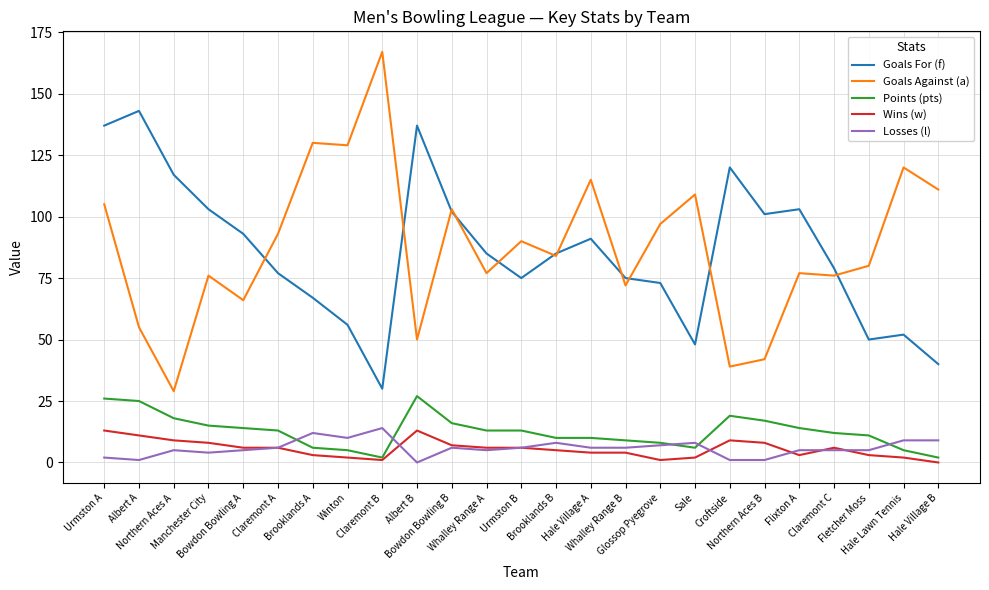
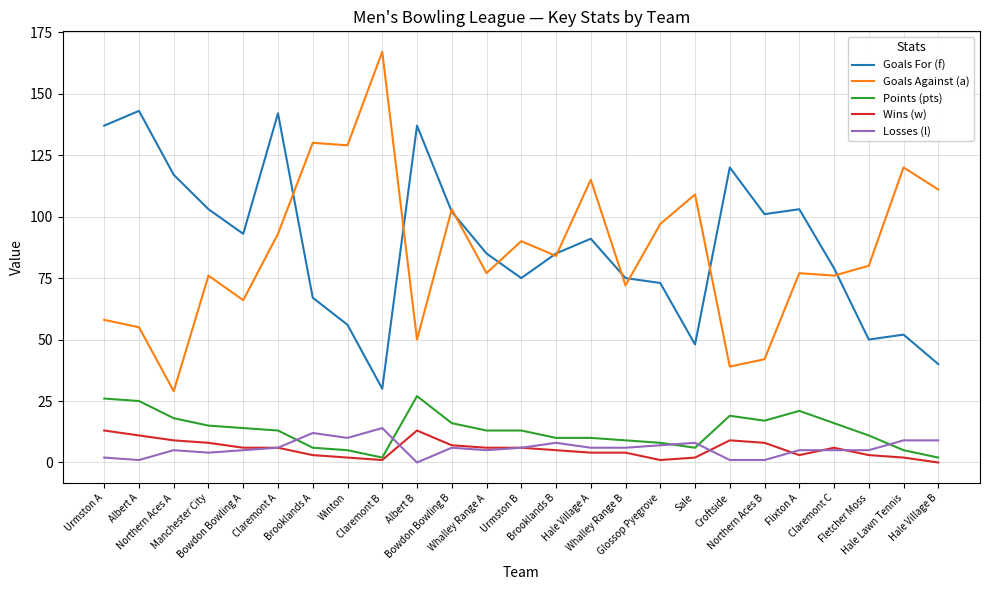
  {
    "Goals For (f)": {
      "Urmston A": 137,
      "Albert A": 143,
      "Northern Aces A": 117,
      "Manchester City": 103,
      "Bowdon Bowling A": 93,
-     "Claremont A": 77,
+     "Claremont A": 142,
      "Brooklands A": 67,
      "Winton": 56,
      "Claremont B": 30,
      "Albert B": 137,
      "Whalley Range A": 85,
      "Urmston B": 75,
      "Hale Village A": 91,
      "Whalley Range B": 75,
      "Glossop Pyegrove": 73,
      "Sale": 48,
      "Croftside": 120,
      "Northern Aces B": 101,
      "Flixton A": 103,
      "Claremont C": 79,
      "Fletcher Moss": 50,
      "Hale Lawn Tennis": 52,
      "Hale Village B": 40
    },
    "Goals Against (a)": {
-     "Urmston A": 105,
+     "Urmston A": 58,
      "Albert A": 55,
      "Northern Aces A": 29,
      "Manchester City": 76,
      "Bowdon Bowling A": 66,
      "Claremont A": 93,
      "Brooklands A": 130,
      "Winton": 129,
      "Claremont B": 167,
      "Albert B": 50,
      "Whalley Range A": 77,
      "Urmston B": 90,
      "Hale Village A": 115,
      "Whalley Range B": 72,
      "Glossop Pyegrove": 97,
      "Sale": 109,
      "Croftside": 39,
      "Northern Aces B": 42,
      "Flixton A": 77,
      "Claremont C": 76,
      "Fletcher Moss": 80,
      "Hale Lawn Tennis": 120,
      "Hale Village B": 111
    },
    "Points (pts)": {
      "Urmston A": 26,
      "Albert A": 25,
      "Northern Aces A": 18,
      "Manchester City": 15,
      "Bowdon Bowling A": 14,
      "Claremont A": 13,
      "Brooklands A": 6,
      "Winton": 5,
      "Albert B": 27,
      "Bowdon Bowling B": 16,
      "Whalley Range A": 13,
      "Urmston B": 13,
      "Brooklands B": 10,
      "Hale Village A": 10,
      "Whalley Range B": 9,
      "Sale": 6,
      "Croftside": 19,
      "Northern Aces B": 17,
-     "Flixton A": 14,
-     "Claremont C": 12,
+     "Flixton A": 21,
+     "Claremont C": 16,
      "Fletcher Moss": 11,
      "Hale Lawn Tennis": 5,
      "Hale Village B": 2
    },
    "Wins (w)": {
      "Urmston A": 13,
      "Albert A": 11,
      "Northern Aces A": 9,
      "Manchester City": 8,
      "Brooklands A": 3,
      "Winton": 2,
      "Albert B": 13,
      "Brooklands B": 5,
      "Hale Village A": 4,
      "Whalley Range B": 4,
      "Glossop Pyegrove": 1,
      "Sale": 2,
      "Croftside": 9,
      "Northern Aces B": 8,
      "Flixton A": 3,
      "Fletcher Moss": 3,
      "Hale Lawn Tennis": 2,
      "Hale Village B": 0
    },
    "Losses (l)": {
      "Urmston A": 2,
      "Albert A": 1,
      "Northern Aces A": 5,
      "Manchester City": 4,
      "Brooklands A": 12,
      "Winton": 10,
      "Claremont B": 14,
      "Albert B": 0,
      "Brooklands B": 8,
      "Hale Village A": 6,
      "Whalley Range B": 6,
      "Sale": 8,
      "Croftside": 1,
      "Northern Aces B": 1,
      "Flixton A": 5,
      "Fletcher Moss": 5,
      "Hale Lawn Tennis": 9,
      "Hale Village B": 9
    }
  }
